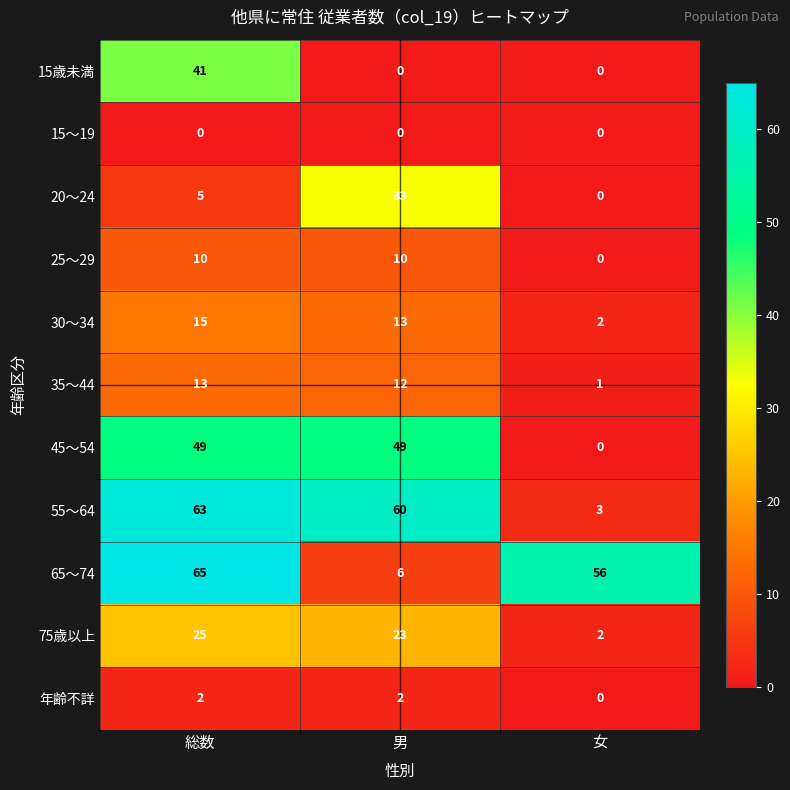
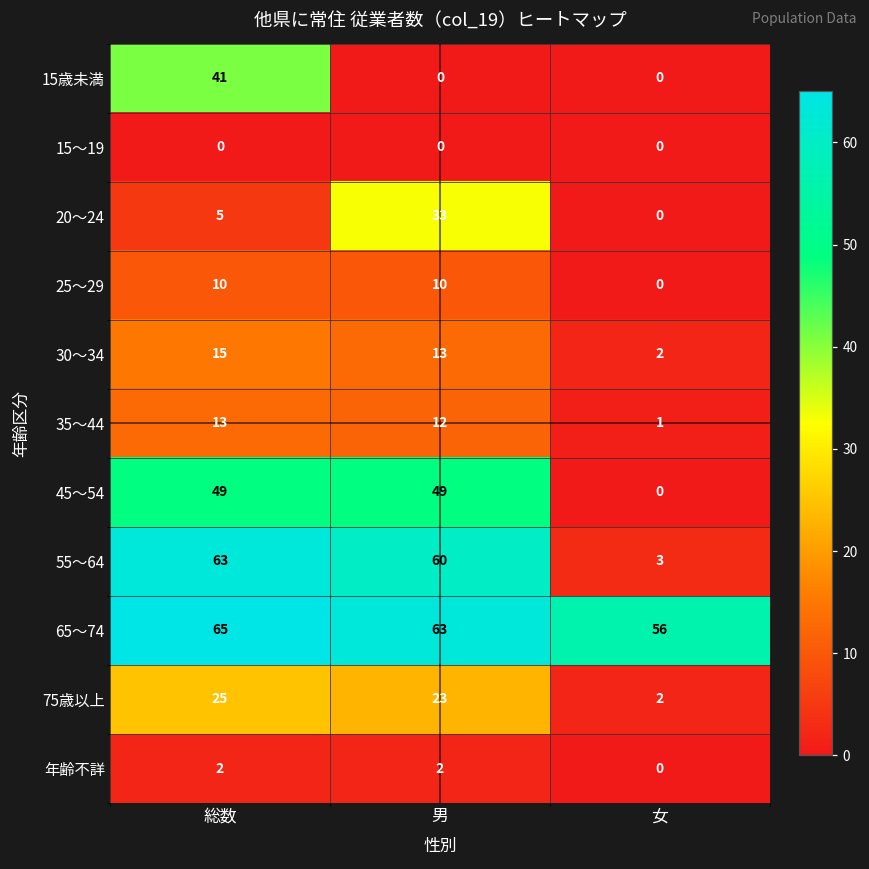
  {
    "15歳未満": {
      "総数": 41,
      "男": 0,
      "女": 0
    },
    "15～19": {
      "総数": 0,
      "男": 0,
      "女": 0
    },
    "20～24": {
      "総数": 5,
      "男": 33,
      "女": 0
    },
    "25～29": {
      "総数": 10,
      "男": 10,
      "女": 0
    },
    "30～34": {
      "総数": 15,
      "男": 13,
      "女": 2
    },
    "35～44": {
      "総数": 13,
      "男": 12,
      "女": 1
    },
    "45～54": {
      "総数": 49,
      "男": 49,
      "女": 0
    },
    "55～64": {
      "総数": 63,
      "男": 60,
      "女": 3
    },
    "65～74": {
      "総数": 65,
-     "男": 6,
+     "男": 63,
      "女": 56
    },
    "75歳以上": {
      "総数": 25,
      "男": 23,
      "女": 2
    },
    "年齢不詳": {
      "総数": 2,
      "男": 2,
      "女": 0
    }
  }
